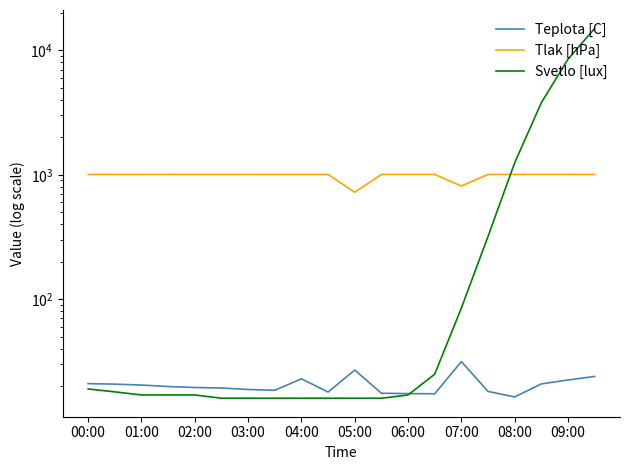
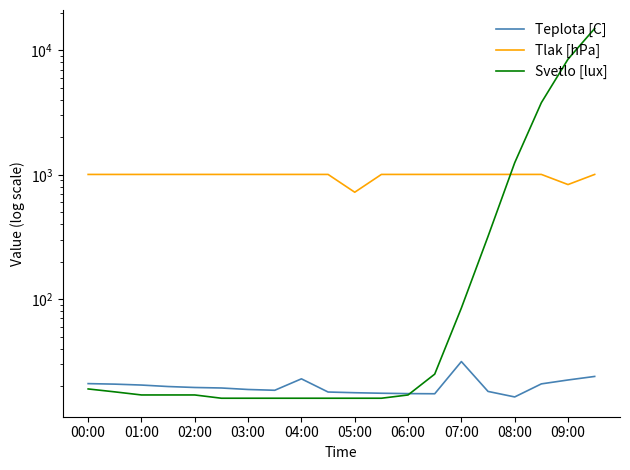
  {
    "Teplota [C]": {
      "00:00": 21,
      "01:00": 20,
      "02:00": 20,
      "03:00": 19,
      "04:00": 23,
-     "05:00": 27,
+     "05:00": 18,
      "07:00": 32,
      "08:00": 16,
      "09:00": 22
    },
    "Tlak [hPa]": {
      "00:00": 1000,
      "01:00": 1000,
      "02:00": 1000,
      "03:00": 1000,
      "04:00": 1000,
      "05:00": 700,
      "06:00": 1000,
-     "07:00": 800,
+     "07:00": 1000,
      "08:00": 1000,
-     "09:00": 1000
+     "09:00": 800
    },
    "Svetlo [lux]": {
      "00:00": 19,
      "01:00": 17,
      "02:00": 17,
      "03:00": 16,
      "04:00": 16,
      "05:00": 16,
      "07:00": 90,
      "08:00": 1300,
      "09:00": 9000
    }
  }
